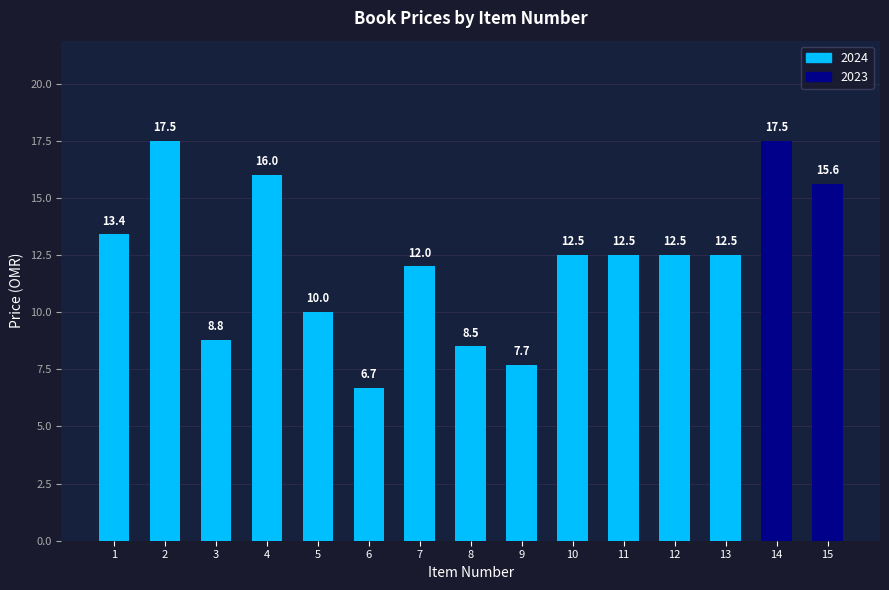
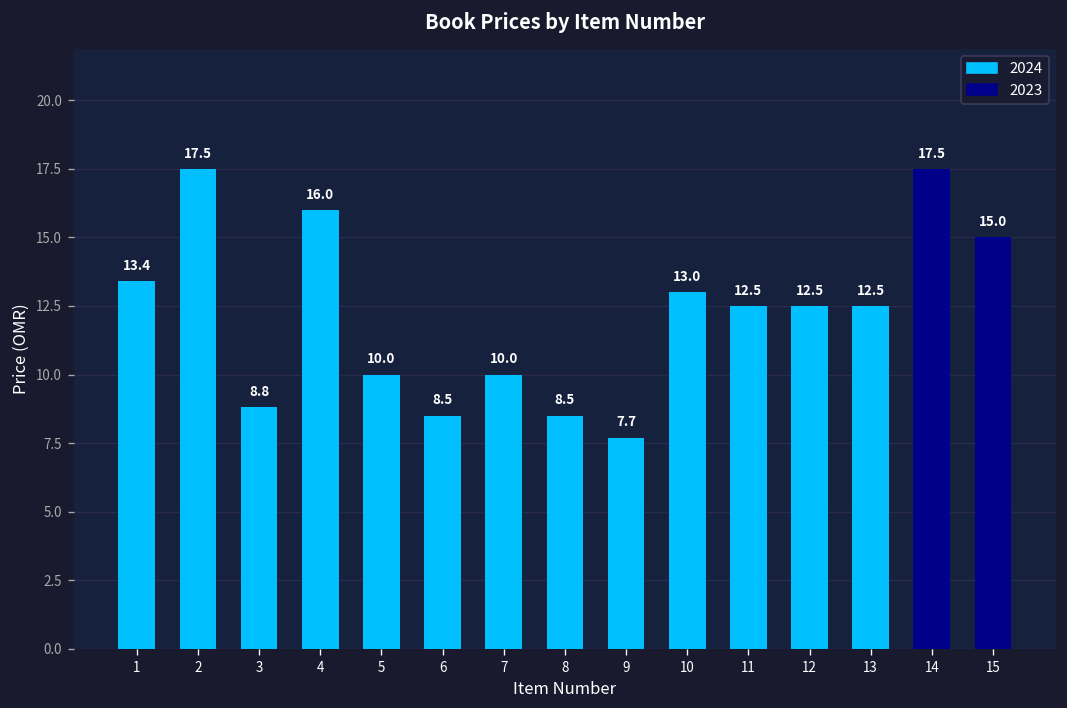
  {
    "2024": {
      "1": 13.4,
      "2": 17.5,
      "3": 8.8,
      "4": 16.0,
      "5": 10.0,
-     "6": 6.7,
-     "7": 12.0,
+     "6": 8.5,
+     "7": 10.0,
      "8": 8.5,
      "9": 7.7,
-     "10": 12.5,
+     "10": 13.0,
      "11": 12.5,
      "12": 12.5,
      "13": 12.5
    },
    "2023": {
      "14": 17.5,
-     "15": 15.6
+     "15": 15.0
    }
  }
